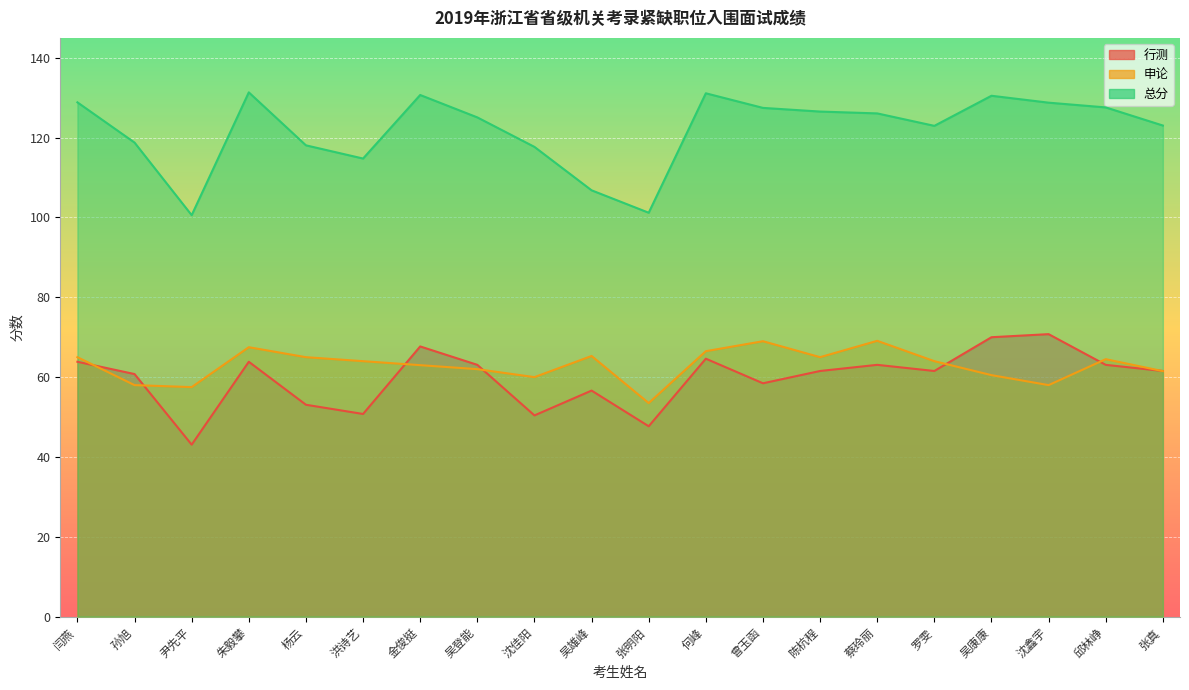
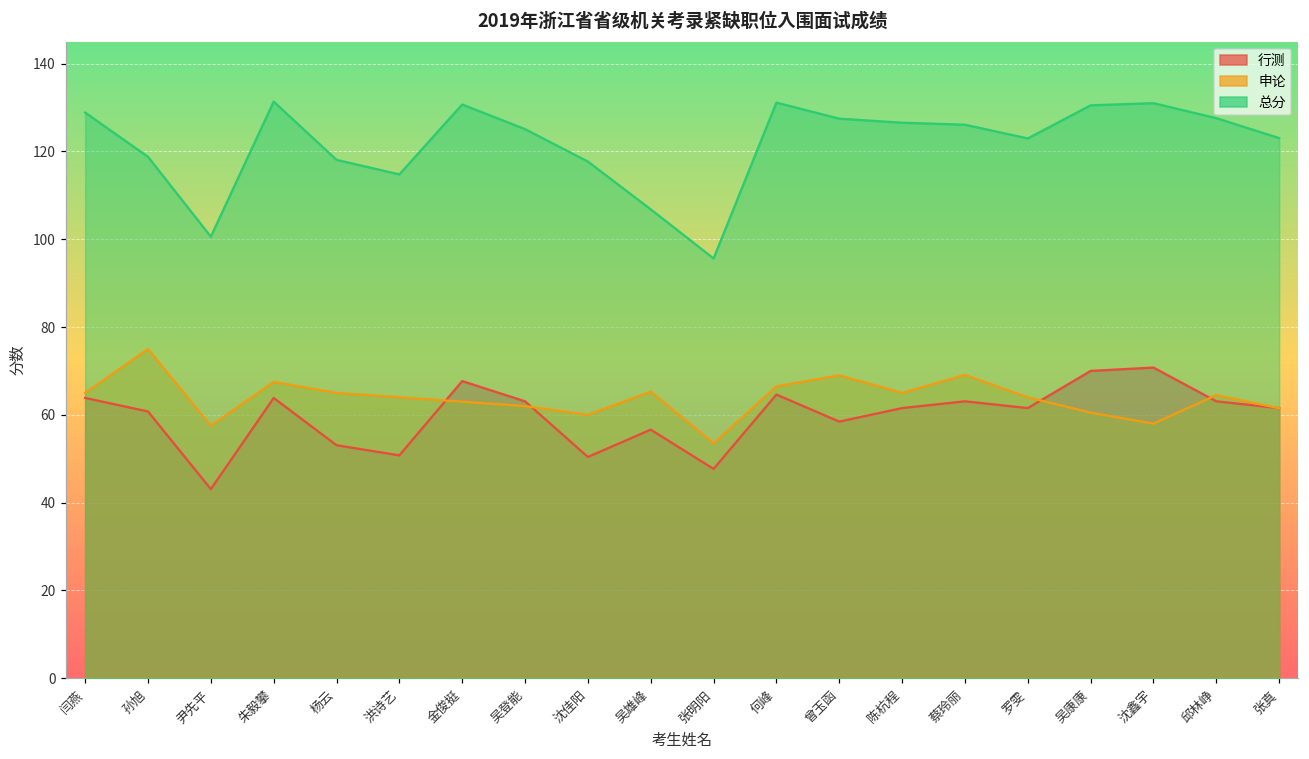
  {
    "行测": {
      "闫燕": 64,
      "孙旭": 61,
      "尹先平": 43,
      "朱毅攀": 64,
      "杨云": 53,
      "洪诗艺": 51,
      "金俊挺": 68,
      "吴登能": 63,
      "沈佳阳": 50,
      "吴雄峰": 57,
      "张明阳": 48,
      "何峰": 65,
      "曾玉函": 58,
      "陈杭程": 62,
      "蔡玲丽": 63,
      "罗雯": 62,
      "吴康康": 70,
      "沈鑫宇": 71,
      "邱林峥": 63
    },
    "申论": {
      "闫燕": 65,
-     "孙旭": 58,
+     "孙旭": 75,
      "尹先平": 58,
      "朱毅攀": 68,
      "杨云": 65,
      "洪诗艺": 64,
      "金俊挺": 63,
      "吴登能": 62,
      "沈佳阳": 60,
      "吴雄峰": 65,
      "张明阳": 54,
      "何峰": 67,
      "曾玉函": 69,
      "陈杭程": 65,
      "蔡玲丽": 69,
      "罗雯": 64,
      "吴康康": 61,
      "沈鑫宇": 58,
      "邱林峥": 65
    },
    "总分": {
      "闫燕": 129,
      "孙旭": 119,
      "尹先平": 101,
      "朱毅攀": 131,
      "杨云": 118,
      "洪诗艺": 115,
      "金俊挺": 131,
      "吴登能": 125,
      "沈佳阳": 118,
      "吴雄峰": 107,
-     "张明阳": 101,
+     "张明阳": 96,
      "何峰": 131,
      "曾玉函": 127,
      "陈杭程": 127,
      "蔡玲丽": 126,
      "罗雯": 123,
      "吴康康": 131,
-     "沈鑫宇": 129,
+     "沈鑫宇": 131,
      "邱林峥": 128,
      "张真": 123
    }
  }
